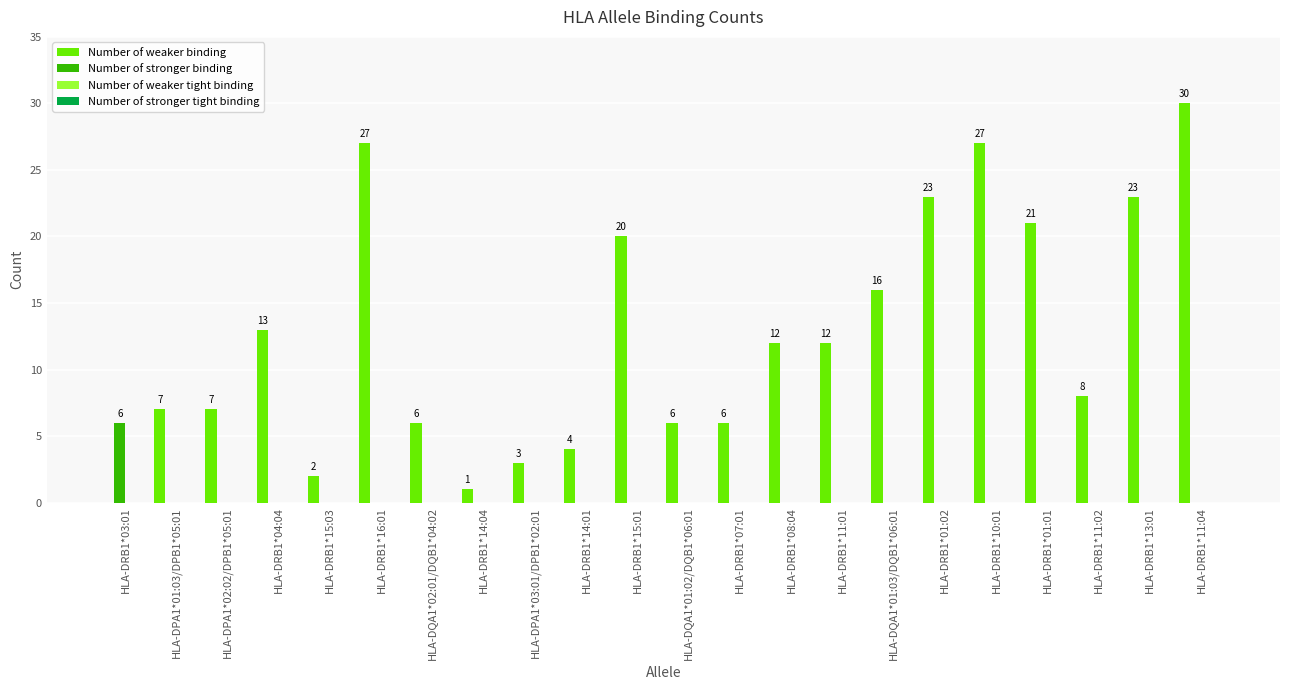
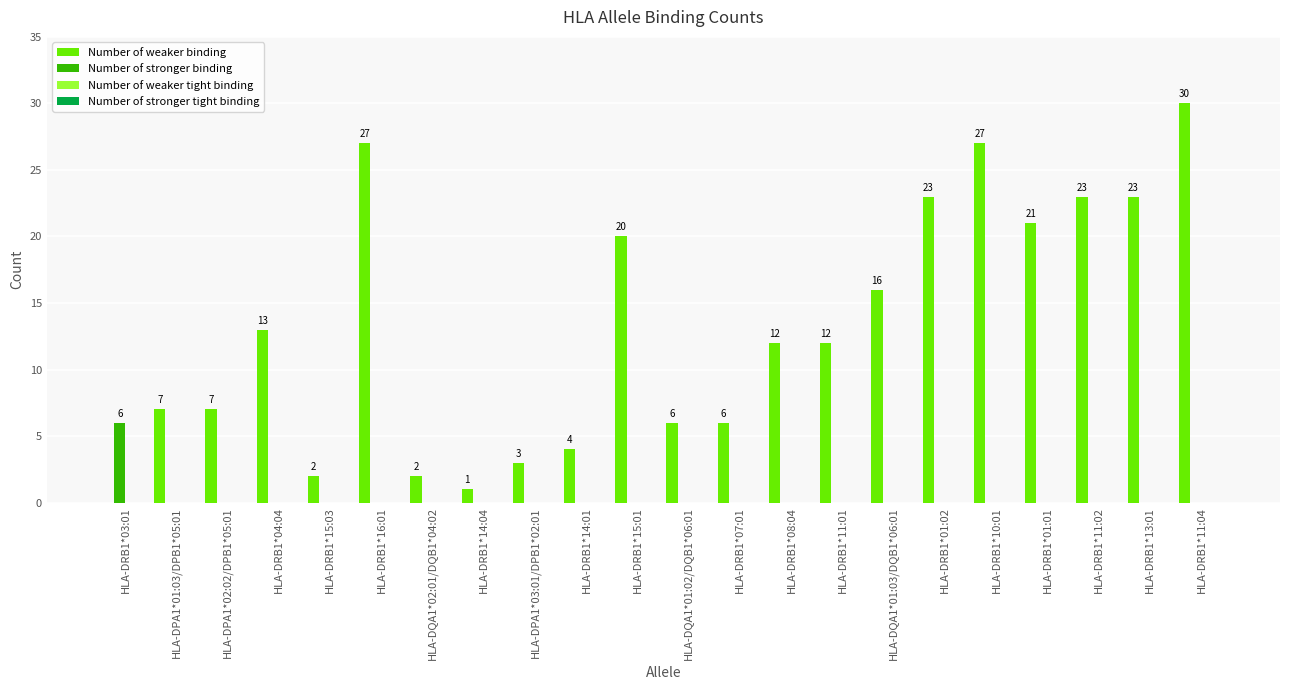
  {
    "Number of weaker binding": {
      "HLA-DPA1*01:03/DPB1*05:01": 7,
      "HLA-DPA1*02:02/DPB1*05:01": 7,
      "HLA-DRB1*04:04": 13,
      "HLA-DRB1*15:03": 2,
      "HLA-DRB1*16:01": 27,
-     "HLA-DQA1*02:01/DQB1*04:02": 6,
+     "HLA-DQA1*02:01/DQB1*04:02": 2,
      "HLA-DRB1*14:04": 1,
      "HLA-DPA1*03:01/DPB1*02:01": 3,
      "HLA-DRB1*14:01": 4,
      "HLA-DRB1*15:01": 20,
      "HLA-DQA1*01:02/DQB1*06:01": 6,
      "HLA-DRB1*07:01": 6,
      "HLA-DRB1*08:04": 12,
      "HLA-DRB1*11:01": 12,
      "HLA-DQA1*01:03/DQB1*06:01": 16,
      "HLA-DRB1*01:02": 23,
      "HLA-DRB1*10:01": 27,
      "HLA-DRB1*01:01": 21,
-     "HLA-DRB1*11:02": 8,
+     "HLA-DRB1*11:02": 23,
      "HLA-DRB1*13:01": 23,
      "HLA-DRB1*11:04": 30
    },
    "Number of stronger binding": {
      "HLA-DRB1*03:01": 6
    },
    "Number of weaker tight binding": {
      "HLA-DRB1*03:01": 0.0,
      "HLA-DPA1*01:03/DPB1*05:01": 0.0,
      "HLA-DPA1*02:02/DPB1*05:01": 0.0,
      "HLA-DRB1*04:04": 0.0,
      "HLA-DRB1*15:03": 0.0,
      "HLA-DRB1*16:01": 0.0,
      "HLA-DQA1*02:01/DQB1*04:02": 0.0,
      "HLA-DRB1*14:04": 0.0,
      "HLA-DPA1*03:01/DPB1*02:01": 0.0,
      "HLA-DRB1*14:01": 0.0,
      "HLA-DRB1*15:01": 0.0,
      "HLA-DQA1*01:02/DQB1*06:01": 0.0,
      "HLA-DRB1*07:01": 0.0,
      "HLA-DRB1*08:04": 0.0,
      "HLA-DRB1*11:01": 0.0,
      "HLA-DQA1*01:03/DQB1*06:01": 0.0,
      "HLA-DRB1*01:02": 0.0,
      "HLA-DRB1*10:01": 0.0,
      "HLA-DRB1*01:01": 0.0,
      "HLA-DRB1*11:02": 0.0,
      "HLA-DRB1*13:01": 0.0,
      "HLA-DRB1*11:04": 0.0
    },
    "Number of stronger tight binding": {
      "HLA-DRB1*03:01": 0.0,
      "HLA-DPA1*01:03/DPB1*05:01": 0.0,
      "HLA-DPA1*02:02/DPB1*05:01": 0.0,
      "HLA-DRB1*04:04": 0.0,
      "HLA-DRB1*15:03": 0.0,
      "HLA-DRB1*16:01": 0.0,
      "HLA-DQA1*02:01/DQB1*04:02": 0.0,
      "HLA-DRB1*14:04": 0.0,
      "HLA-DPA1*03:01/DPB1*02:01": 0.0,
      "HLA-DRB1*14:01": 0.0,
      "HLA-DRB1*15:01": 0.0,
      "HLA-DQA1*01:02/DQB1*06:01": 0.0,
      "HLA-DRB1*07:01": 0.0,
      "HLA-DRB1*08:04": 0.0,
      "HLA-DRB1*11:01": 0.0,
      "HLA-DQA1*01:03/DQB1*06:01": 0.0,
      "HLA-DRB1*01:02": 0.0,
      "HLA-DRB1*10:01": 0.0,
      "HLA-DRB1*01:01": 0.0,
      "HLA-DRB1*11:02": 0.0,
      "HLA-DRB1*13:01": 0.0,
      "HLA-DRB1*11:04": 0.0
    }
  }
